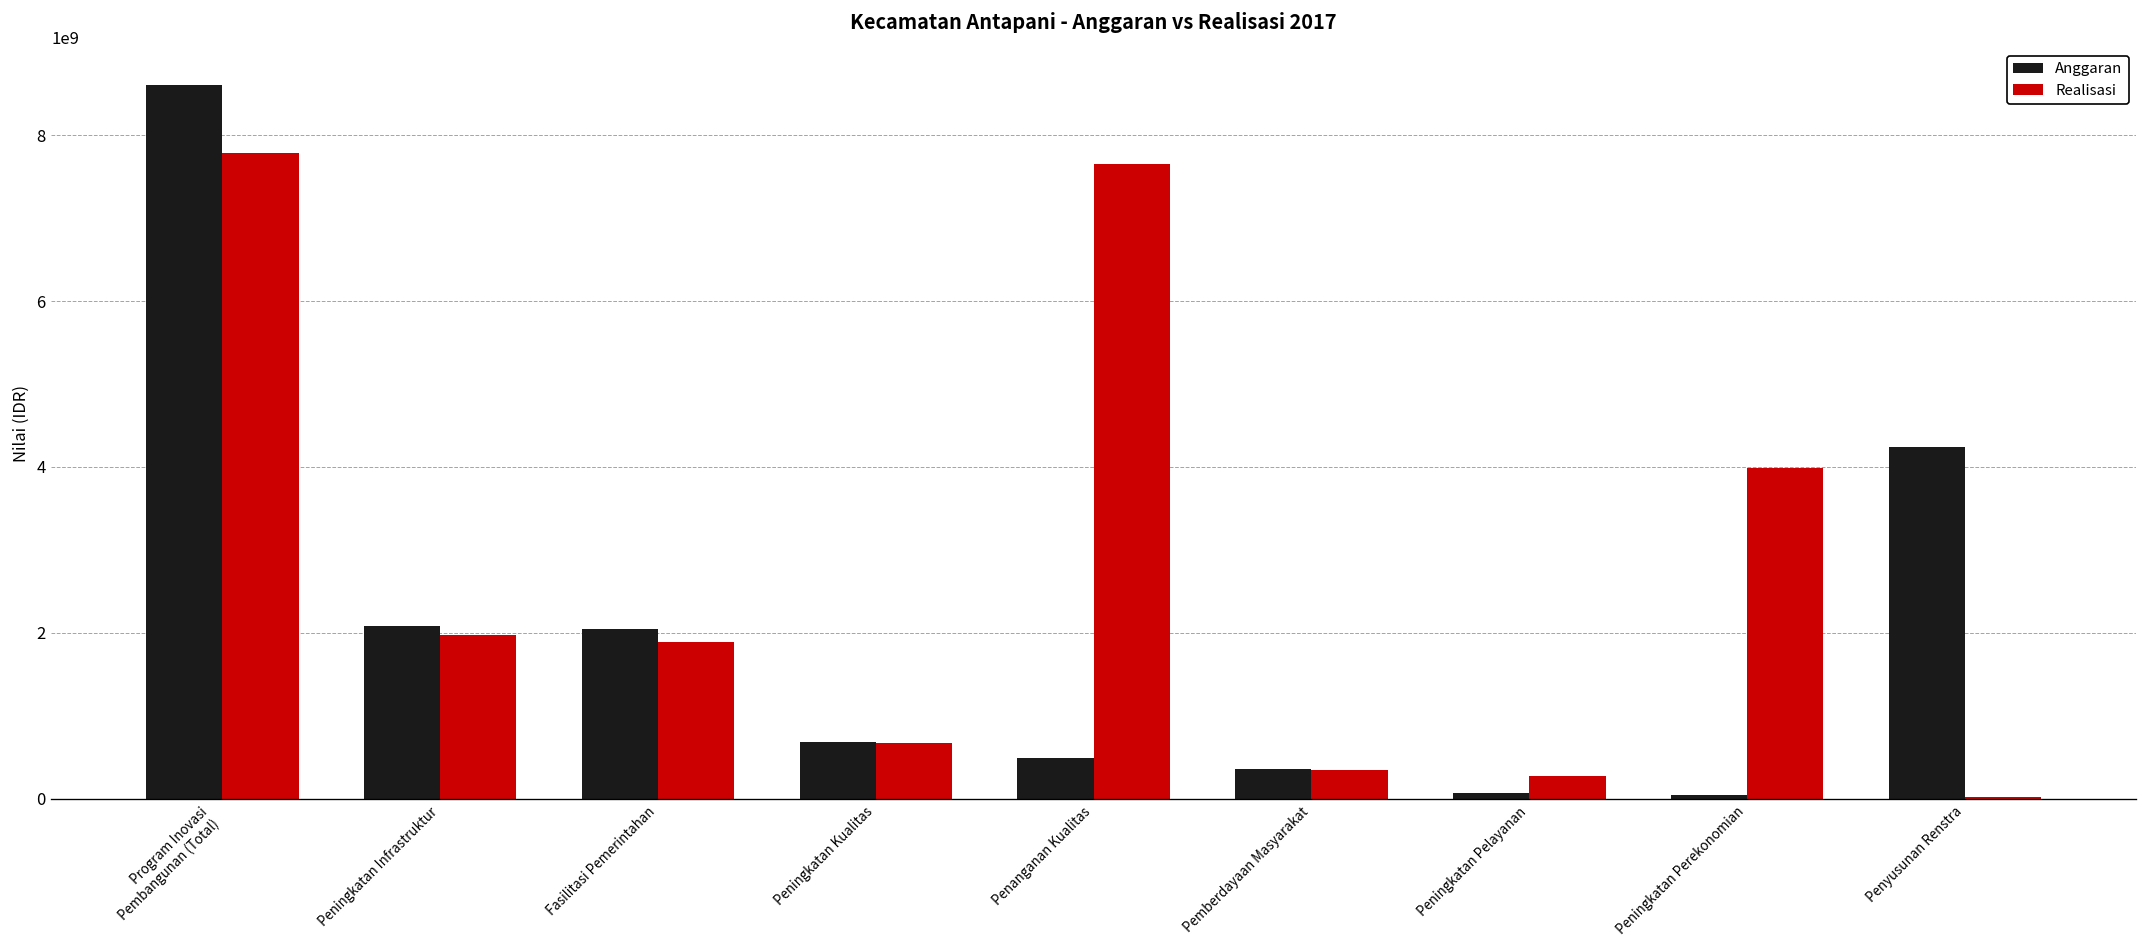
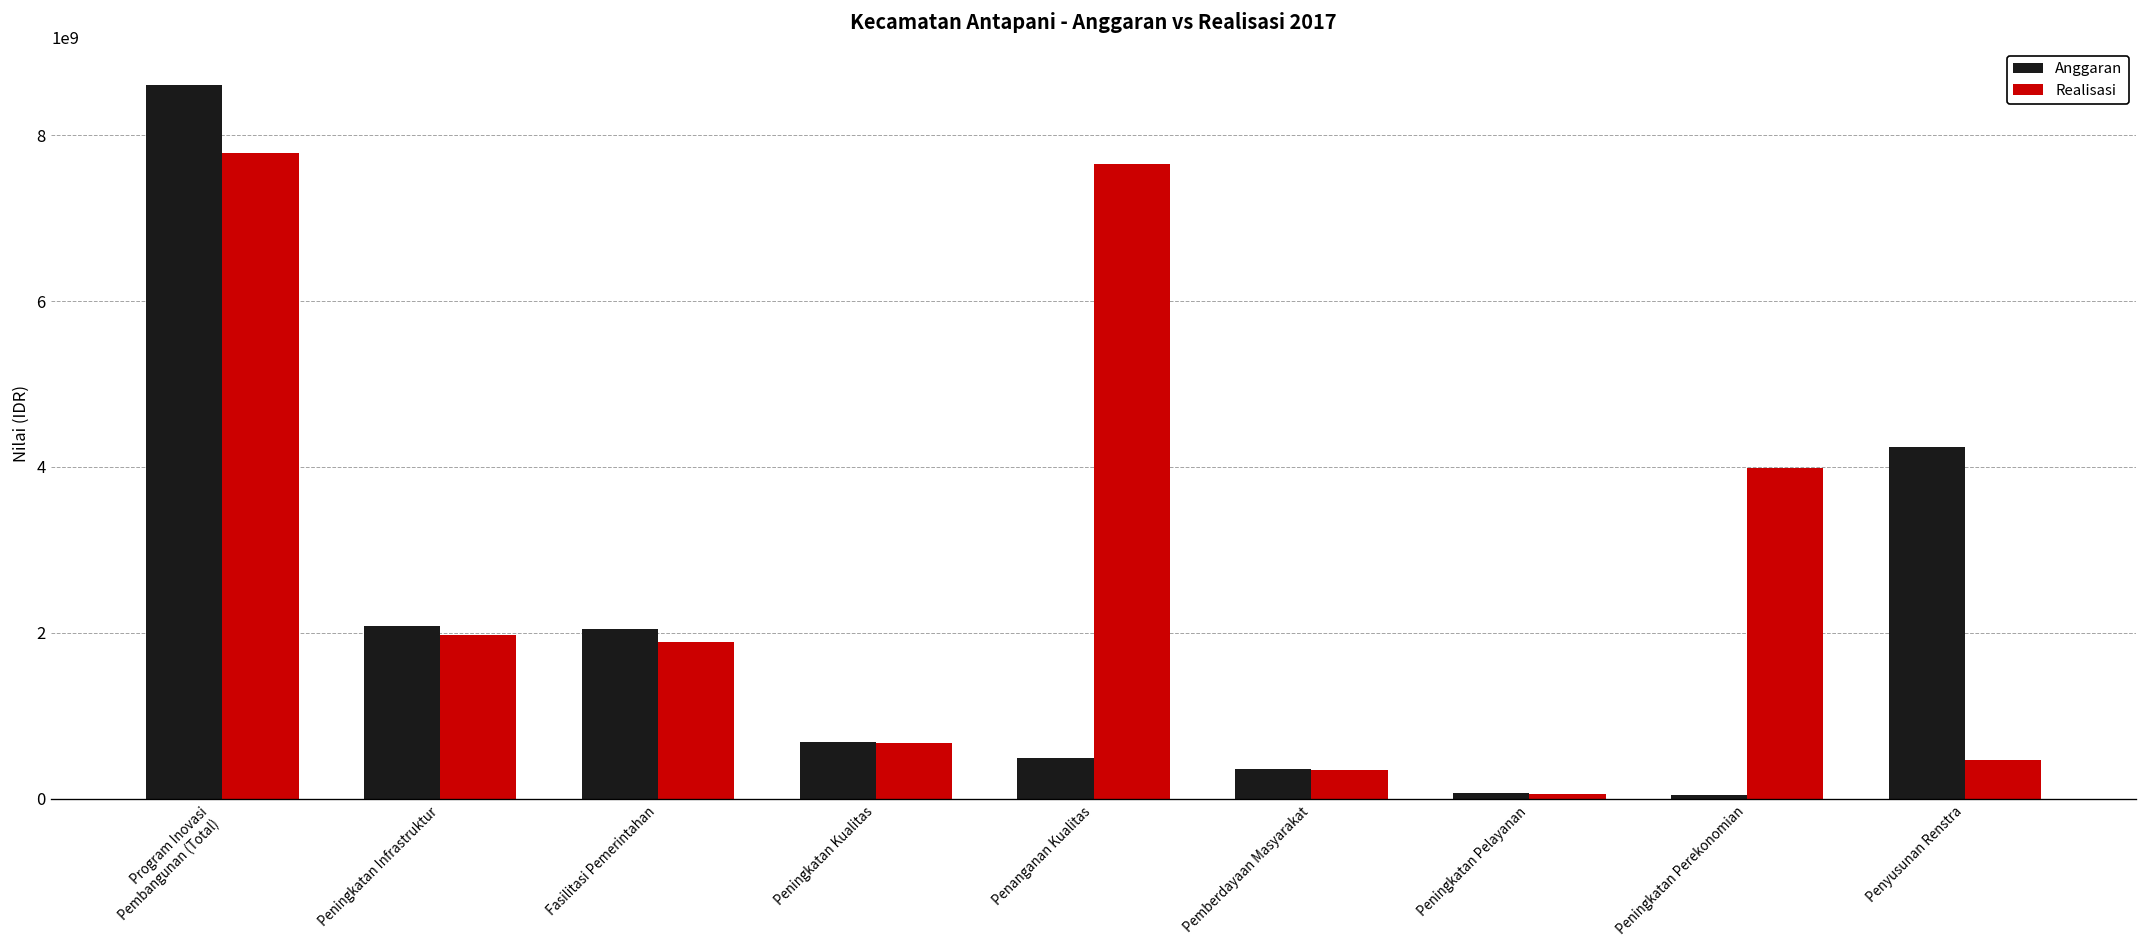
  {
    "Anggaran": {
      "Program Inovasi Pembangunan (Total)": 8600000000,
      "Peningkatan Infrastruktur": 2100000000,
      "Fasilitasi Pemerintahan": 2100000000,
      "Peningkatan Kualitas": 700000000,
      "Penanganan Kualitas": 500000000,
      "Pemberdayaan Masyarakat": 400000000,
      "Peningkatan Pelayanan": 100000000,
      "Peningkatan Perekonomian": 0,
      "Penyusunan Renstra": 4200000000
    },
    "Realisasi": {
      "Program Inovasi Pembangunan (Total)": 7800000000,
      "Peningkatan Infrastruktur": 2000000000,
      "Fasilitasi Pemerintahan": 1900000000,
      "Peningkatan Kualitas": 700000000,
      "Penanganan Kualitas": 7700000000,
      "Pemberdayaan Masyarakat": 300000000,
-     "Peningkatan Pelayanan": 300000000,
+     "Peningkatan Pelayanan": 100000000,
      "Peningkatan Perekonomian": 4000000000,
-     "Penyusunan Renstra": 0
+     "Penyusunan Renstra": 500000000
    }
  }
